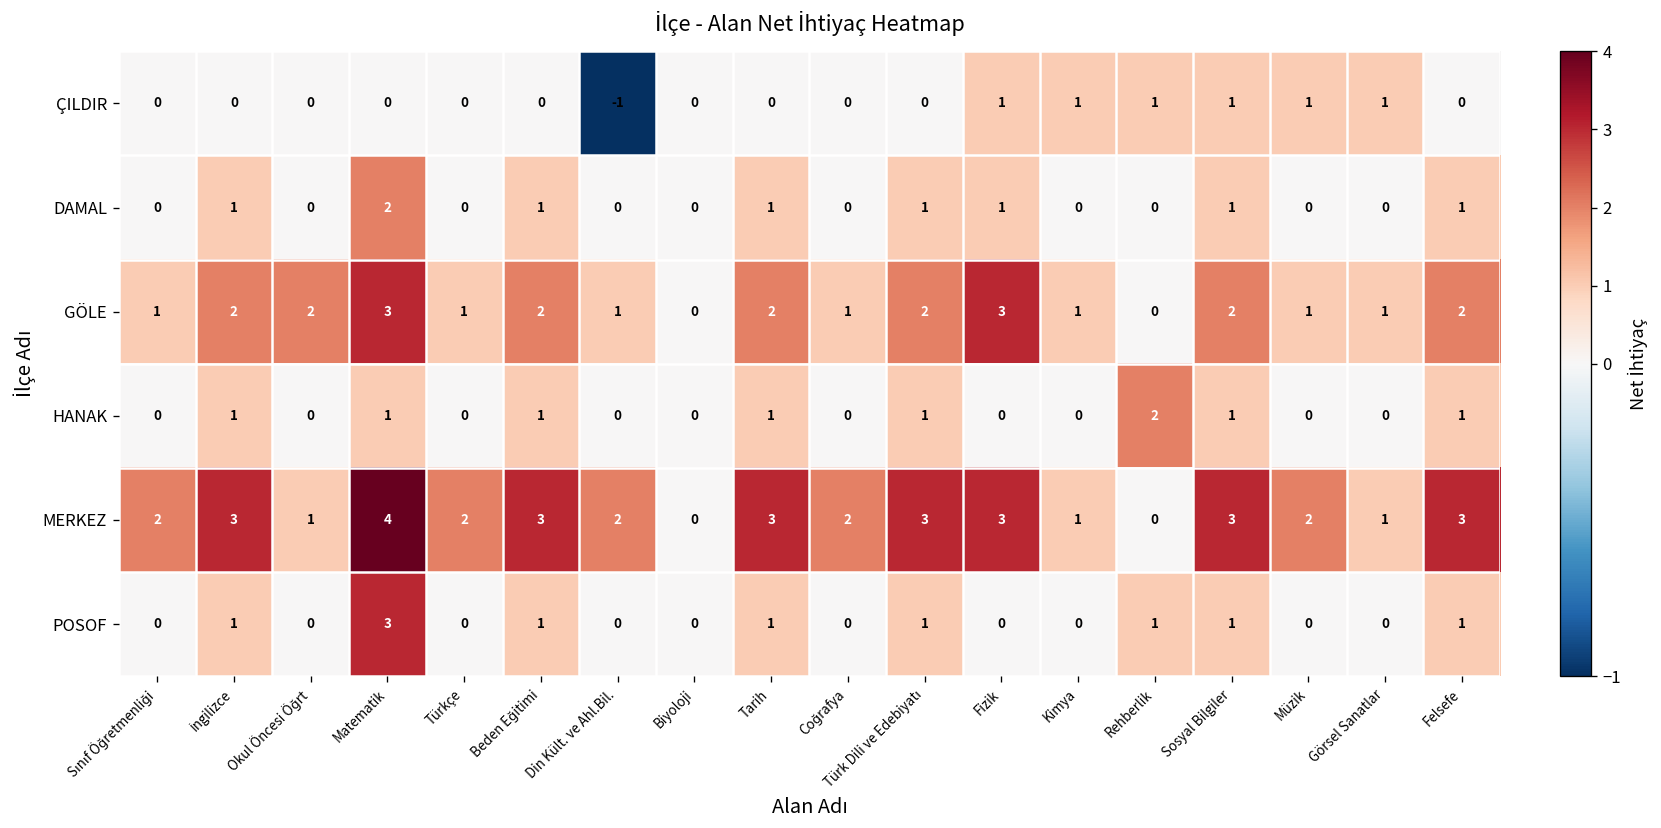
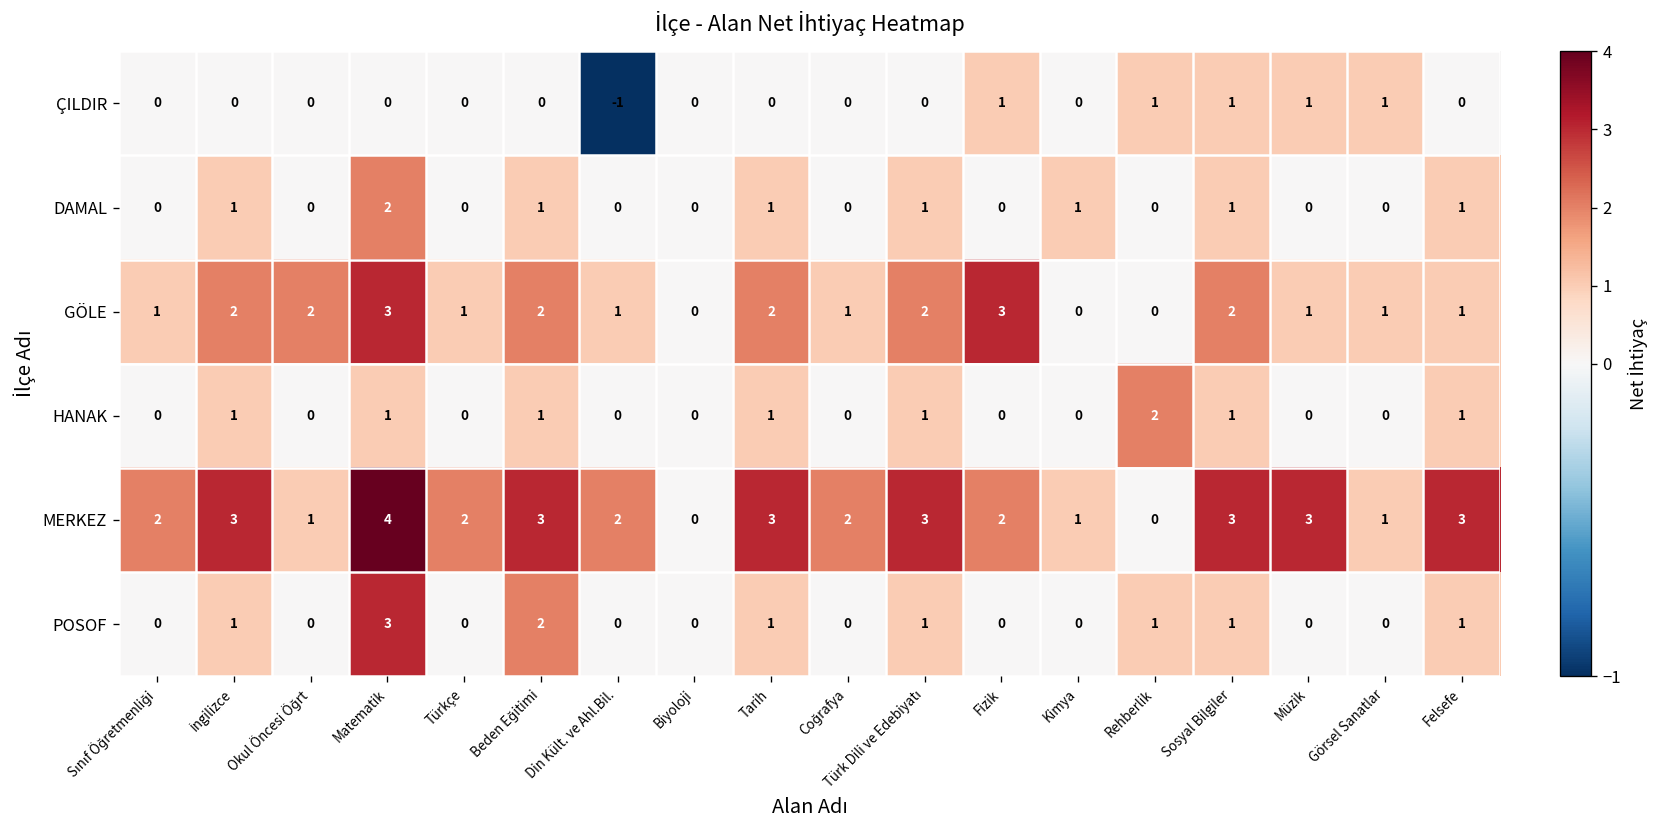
  {
    "ÇILDIR": {
      "Sınıf Öğretmenliği": 0,
      "İngilizce": 0,
      "Okul Öncesi Öğrt": 0,
      "Matematik": 0,
      "Türkçe": 0,
      "Beden Eğitimi": 0,
      "Din Kült. ve Ahl.Bil.": -1,
      "Biyoloji": 0,
      "Tarih": 0,
      "Coğrafya": 0,
      "Türk Dili ve Edebiyatı": 0,
      "Fizik": 1,
-     "Kimya": 1,
+     "Kimya": 0,
      "Rehberlik": 1,
      "Sosyal Bilgiler": 1,
      "Müzik": 1,
      "Görsel Sanatlar": 1,
      "Felsefe": 0
    },
    "DAMAL": {
      "Sınıf Öğretmenliği": 0,
      "İngilizce": 1,
      "Okul Öncesi Öğrt": 0,
      "Matematik": 2,
      "Türkçe": 0,
      "Beden Eğitimi": 1,
      "Din Kült. ve Ahl.Bil.": 0,
      "Biyoloji": 0,
      "Tarih": 1,
      "Coğrafya": 0,
      "Türk Dili ve Edebiyatı": 1,
-     "Fizik": 1,
-     "Kimya": 0,
+     "Fizik": 0,
+     "Kimya": 1,
      "Rehberlik": 0,
      "Sosyal Bilgiler": 1,
      "Müzik": 0,
      "Görsel Sanatlar": 0,
      "Felsefe": 1
    },
    "GÖLE": {
      "Sınıf Öğretmenliği": 1,
      "İngilizce": 2,
      "Okul Öncesi Öğrt": 2,
      "Matematik": 3,
      "Türkçe": 1,
      "Beden Eğitimi": 2,
      "Din Kült. ve Ahl.Bil.": 1,
      "Biyoloji": 0,
      "Tarih": 2,
      "Coğrafya": 1,
      "Türk Dili ve Edebiyatı": 2,
      "Fizik": 3,
-     "Kimya": 1,
+     "Kimya": 0,
      "Rehberlik": 0,
      "Sosyal Bilgiler": 2,
      "Müzik": 1,
      "Görsel Sanatlar": 1,
-     "Felsefe": 2
+     "Felsefe": 1
    },
    "HANAK": {
      "Sınıf Öğretmenliği": 0,
      "İngilizce": 1,
      "Okul Öncesi Öğrt": 0,
      "Matematik": 1,
      "Türkçe": 0,
      "Beden Eğitimi": 1,
      "Din Kült. ve Ahl.Bil.": 0,
      "Biyoloji": 0,
      "Tarih": 1,
      "Coğrafya": 0,
      "Türk Dili ve Edebiyatı": 1,
      "Fizik": 0,
      "Kimya": 0,
      "Rehberlik": 2,
      "Sosyal Bilgiler": 1,
      "Müzik": 0,
      "Görsel Sanatlar": 0,
      "Felsefe": 1
    },
    "MERKEZ": {
      "Sınıf Öğretmenliği": 2,
      "İngilizce": 3,
      "Okul Öncesi Öğrt": 1,
      "Matematik": 4,
      "Türkçe": 2,
      "Beden Eğitimi": 3,
      "Din Kült. ve Ahl.Bil.": 2,
      "Biyoloji": 0,
      "Tarih": 3,
      "Coğrafya": 2,
      "Türk Dili ve Edebiyatı": 3,
-     "Fizik": 3,
+     "Fizik": 2,
      "Kimya": 1,
      "Rehberlik": 0,
      "Sosyal Bilgiler": 3,
-     "Müzik": 2,
+     "Müzik": 3,
      "Görsel Sanatlar": 1,
      "Felsefe": 3
    },
    "POSOF": {
      "Sınıf Öğretmenliği": 0,
      "İngilizce": 1,
      "Okul Öncesi Öğrt": 0,
      "Matematik": 3,
      "Türkçe": 0,
-     "Beden Eğitimi": 1,
+     "Beden Eğitimi": 2,
      "Din Kült. ve Ahl.Bil.": 0,
      "Biyoloji": 0,
      "Tarih": 1,
      "Coğrafya": 0,
      "Türk Dili ve Edebiyatı": 1,
      "Fizik": 0,
      "Kimya": 0,
      "Rehberlik": 1,
      "Sosyal Bilgiler": 1,
      "Müzik": 0,
      "Görsel Sanatlar": 0,
      "Felsefe": 1
    }
  }
